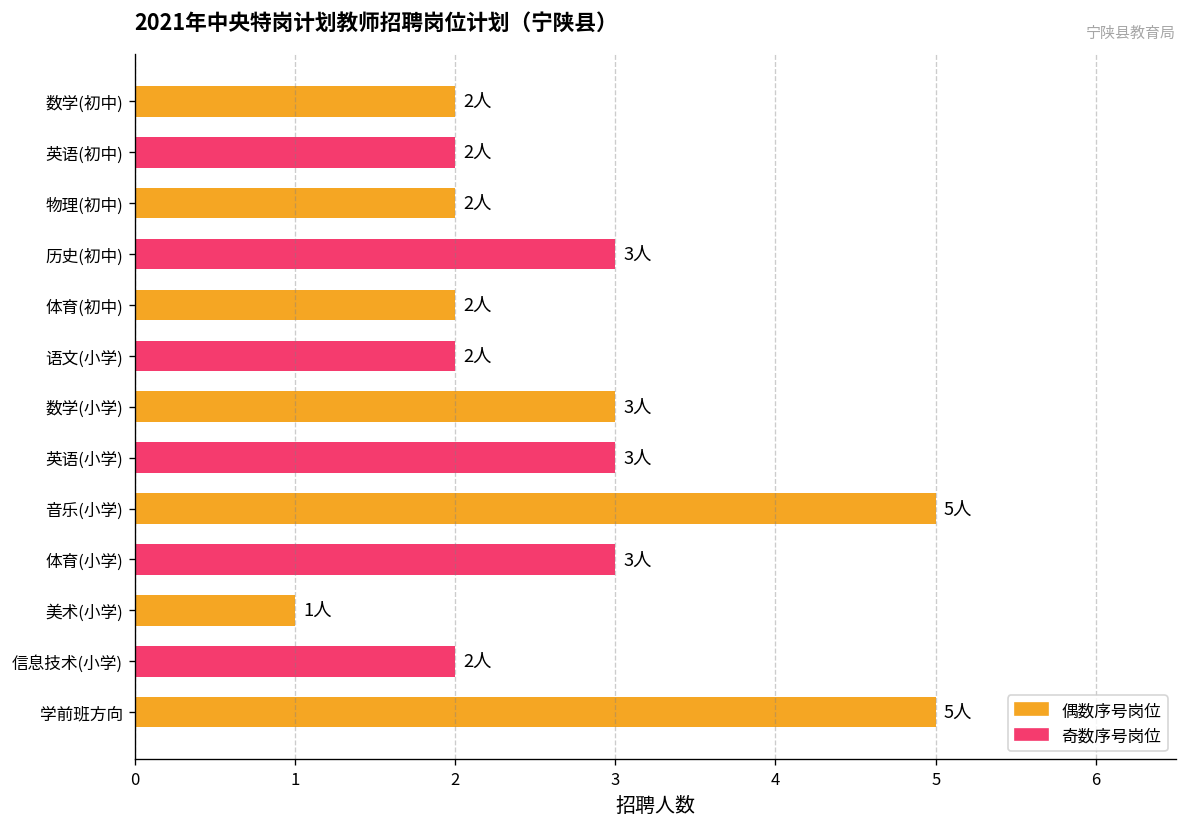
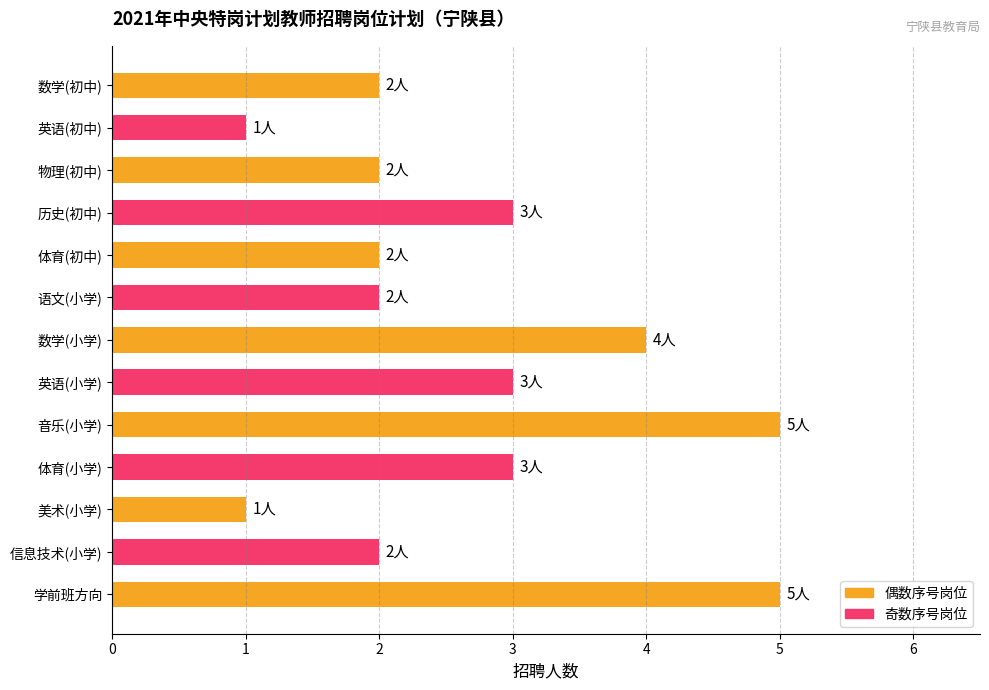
  {
    "数学(初中)": "2人",
-   "英语(初中)": "2人",
+   "英语(初中)": "1人",
    "物理(初中)": "2人",
    "历史(初中)": "3人",
    "体育(初中)": "2人",
    "语文(小学)": "2人",
-   "数学(小学)": "3人",
+   "数学(小学)": "4人",
    "英语(小学)": "3人",
    "音乐(小学)": "5人",
    "体育(小学)": "3人",
    "美术(小学)": "1人",
    "信息技术(小学)": "2人",
    "学前班方向": "5人"
  }
